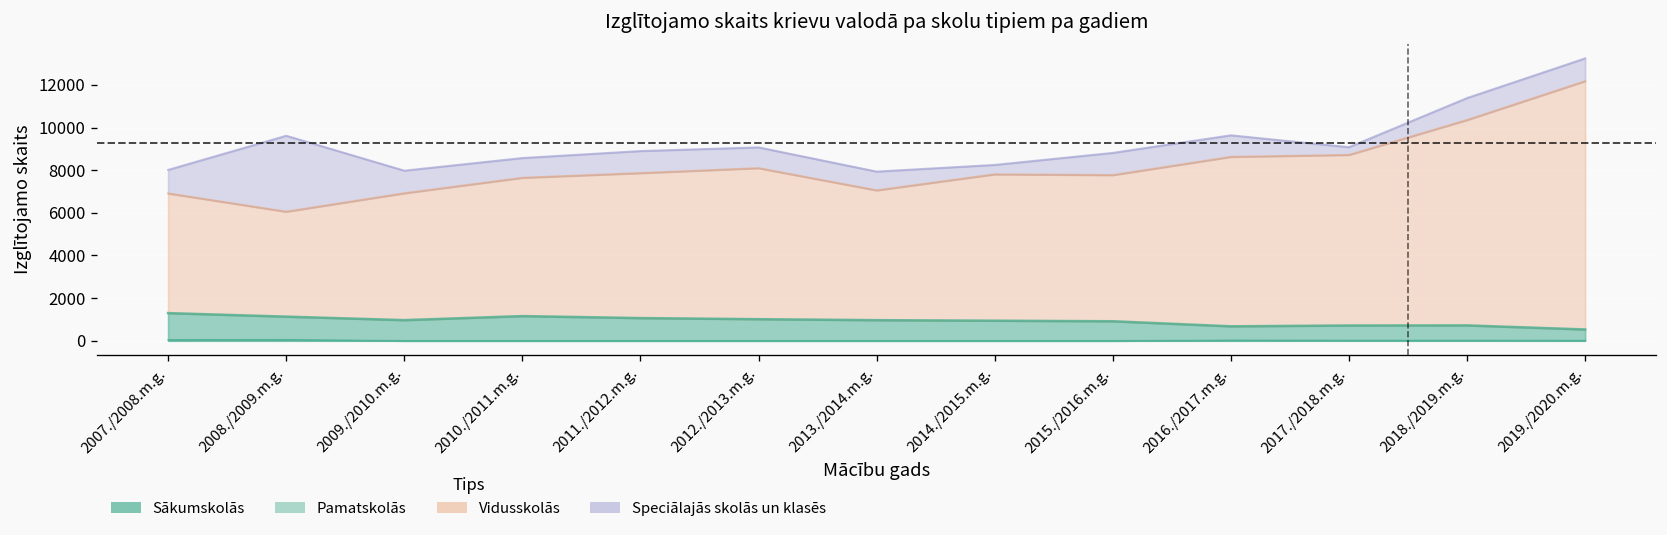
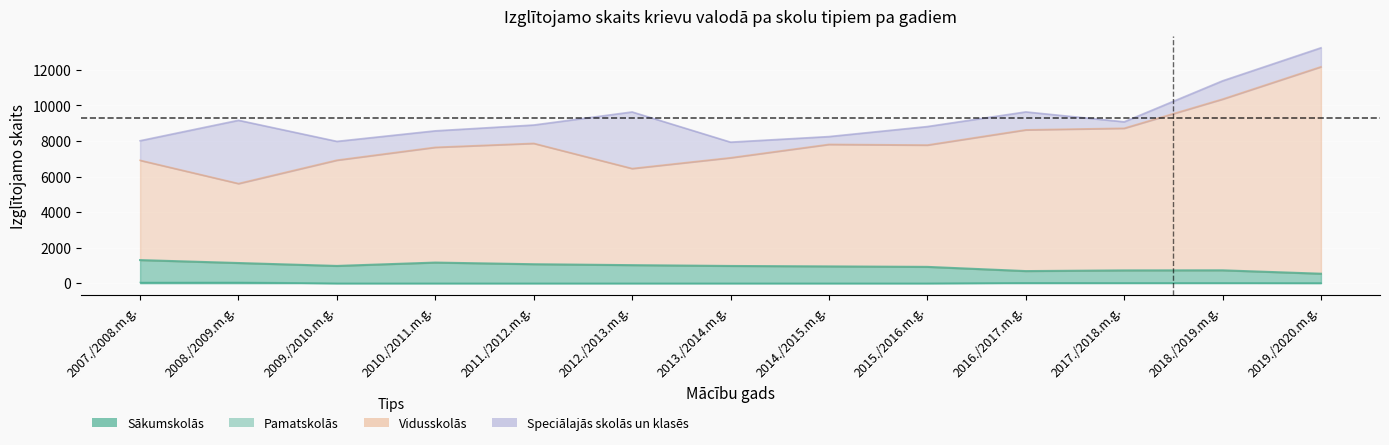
  {
    "Vidusskolās": {
      "2007./2008.m.g.": 5600,
-     "2008./2009.m.g.": 4900,
+     "2008./2009.m.g.": 4500,
      "2009./2010.m.g.": 6000,
      "2010./2011.m.g.": 6500,
      "2011./2012.m.g.": 6800,
-     "2012./2013.m.g.": 7100,
+     "2012./2013.m.g.": 5400,
      "2013./2014.m.g.": 6100,
      "2014./2015.m.g.": 6900,
      "2015./2016.m.g.": 6900,
      "2016./2017.m.g.": 7900,
      "2017./2018.m.g.": 8000,
      "2018./2019.m.g.": 9600,
      "2019./2020.m.g.": 11600
    },
    "Speciālajās skolās un klasēs": {
      "2007./2008.m.g.": 1100,
      "2008./2009.m.g.": 3600,
      "2009./2010.m.g.": 1100,
      "2010./2011.m.g.": 900,
      "2011./2012.m.g.": 1000,
-     "2012./2013.m.g.": 1000,
+     "2012./2013.m.g.": 3200,
      "2013./2014.m.g.": 900,
      "2014./2015.m.g.": 400,
      "2015./2016.m.g.": 1000,
      "2016./2017.m.g.": 1000,
      "2017./2018.m.g.": 400,
      "2018./2019.m.g.": 1000,
      "2019./2020.m.g.": 1100
    }
  }
